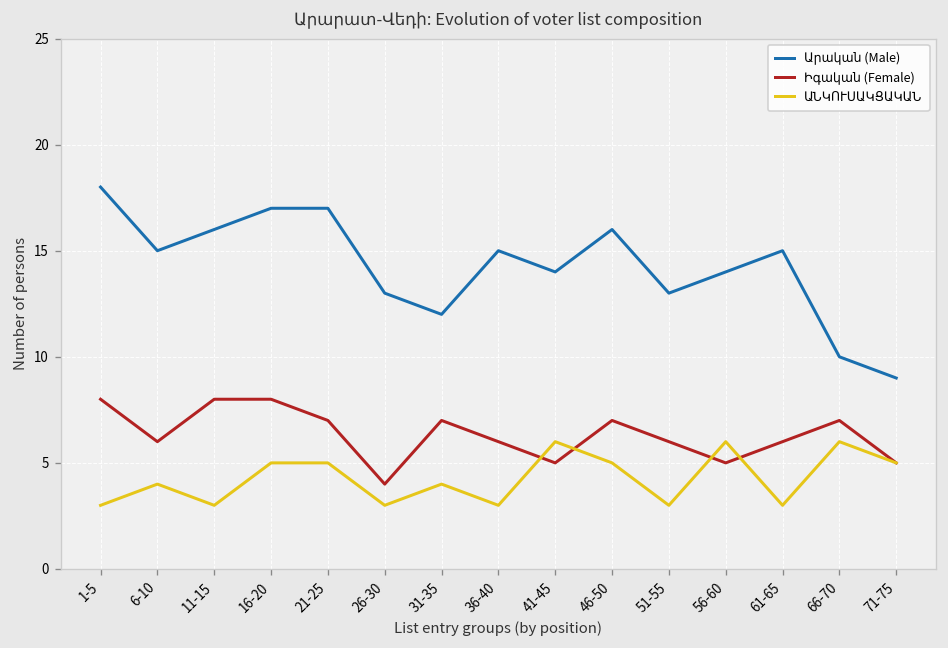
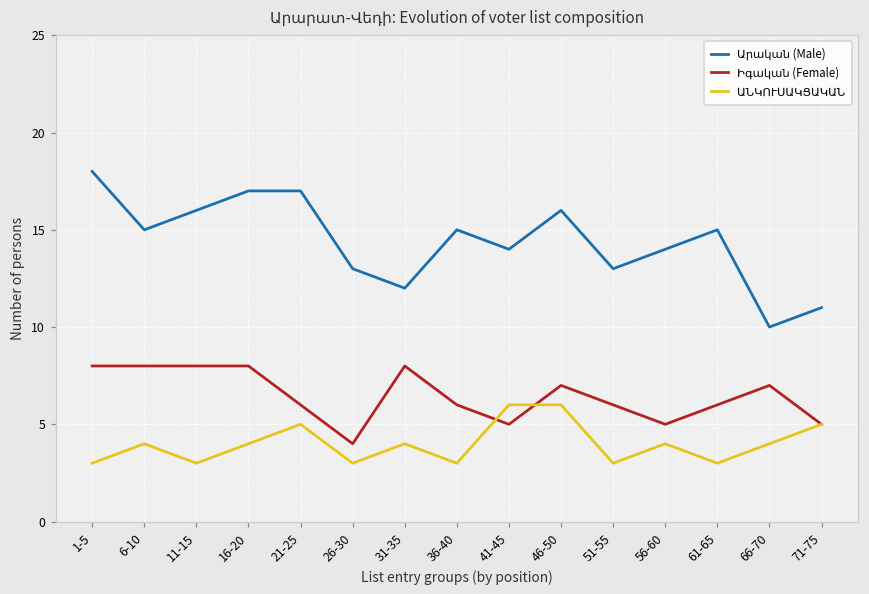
  {
    "Արական (Male)": {
      "1-5": 18,
      "6-10": 15,
      "11-15": 16,
      "16-20": 17,
      "21-25": 17,
      "26-30": 13,
      "31-35": 12,
      "36-40": 15,
      "41-45": 14,
      "46-50": 16,
      "51-55": 13,
      "56-60": 14,
      "61-65": 15,
      "66-70": 10,
-     "71-75": 9
+     "71-75": 11
    },
    "Իգական (Female)": {
      "1-5": 8,
-     "6-10": 6,
+     "6-10": 8,
      "11-15": 8,
      "16-20": 8,
-     "21-25": 7,
+     "21-25": 6,
      "26-30": 4,
-     "31-35": 7,
+     "31-35": 8,
      "36-40": 6,
      "41-45": 5,
      "46-50": 7,
      "51-55": 6,
      "56-60": 5,
      "61-65": 6,
      "66-70": 7
    },
    "ԱՆԿՈՒՍԱԿՑԱԿԱՆ": {
      "1-5": 3,
      "6-10": 4,
      "11-15": 3,
-     "16-20": 5,
+     "16-20": 4,
      "21-25": 5,
      "26-30": 3,
      "31-35": 4,
      "36-40": 3,
      "41-45": 6,
-     "46-50": 5,
+     "46-50": 6,
      "51-55": 3,
-     "56-60": 6,
+     "56-60": 4,
      "61-65": 3,
-     "66-70": 6
+     "66-70": 4
    }
  }
